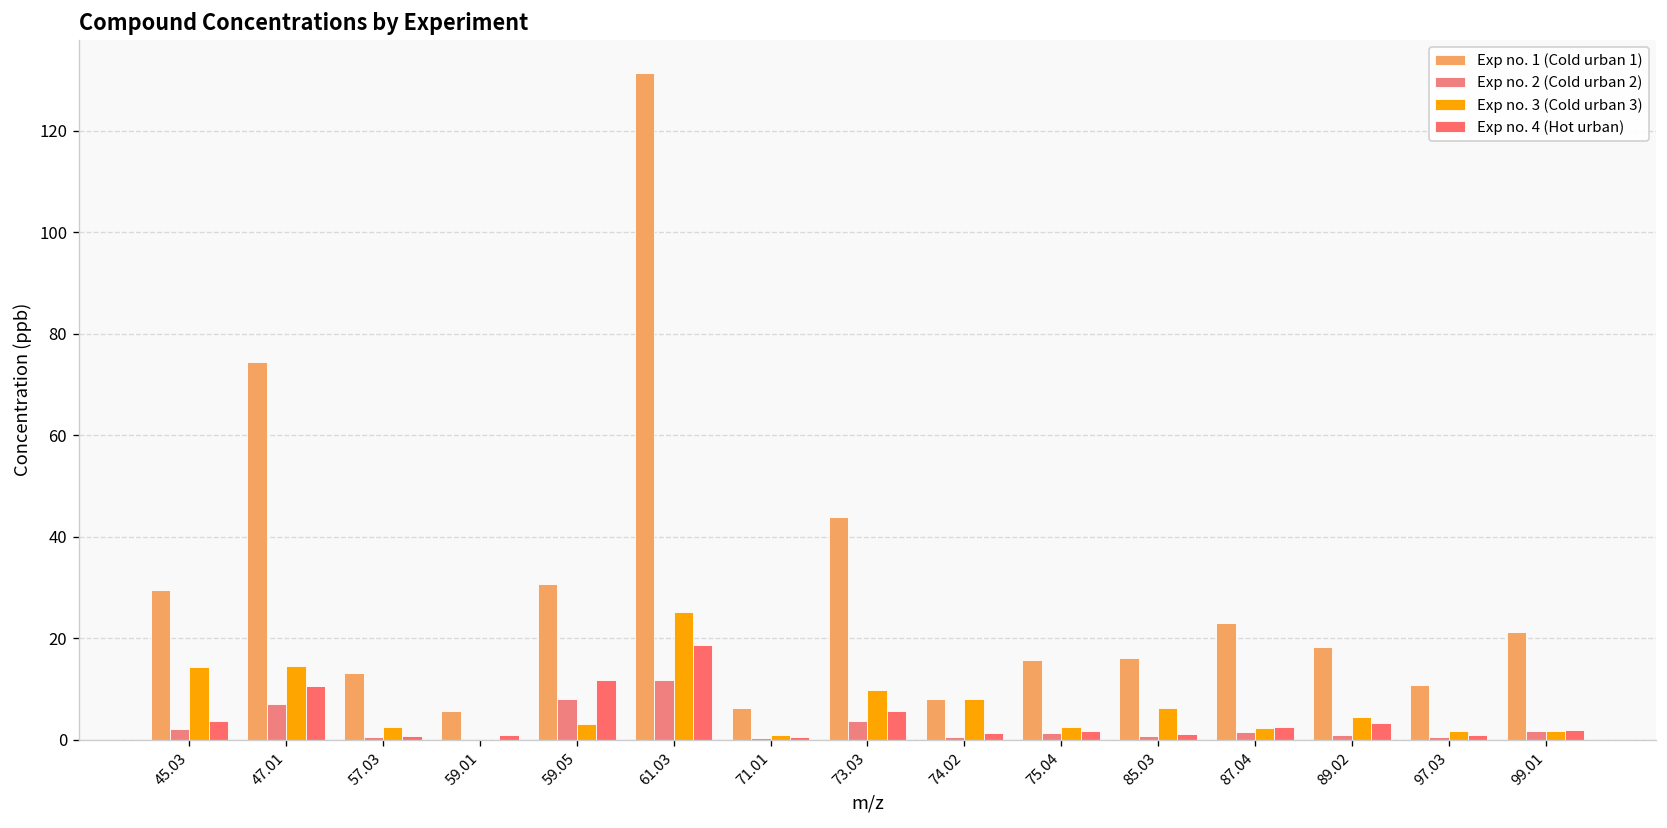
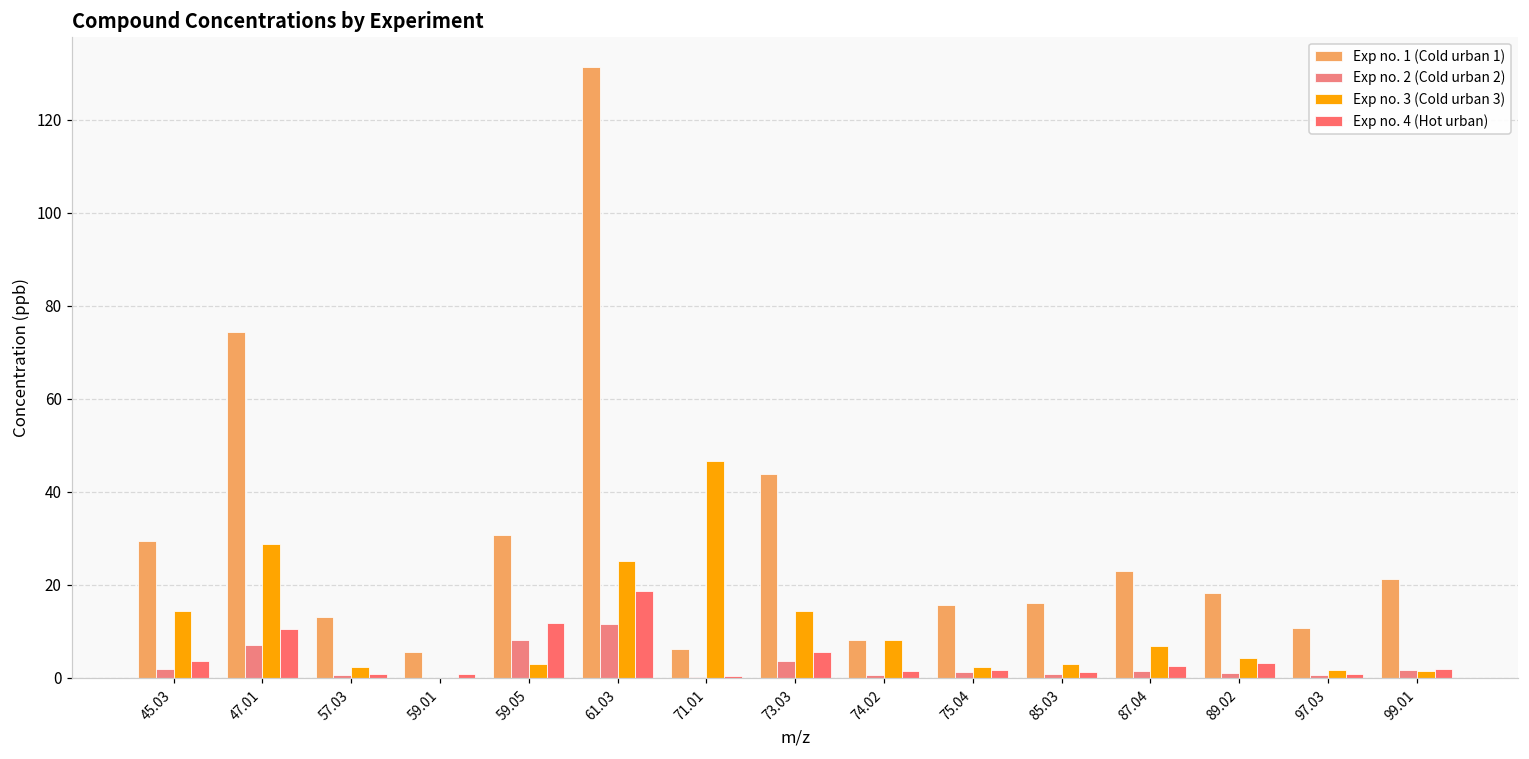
  {
    "Exp no. 3 (Cold urban 3)": {
      "45.03": 14,
-     "47.01": 15,
+     "47.01": 29,
      "57.03": 2,
      "59.01": 0,
      "59.05": 3,
      "61.03": 25,
-     "71.01": 1,
-     "73.03": 10,
+     "71.01": 47,
+     "73.03": 15,
      "74.02": 8,
      "75.04": 2,
-     "85.03": 6,
-     "87.04": 2,
+     "85.03": 3,
+     "87.04": 7,
      "89.02": 4,
      "97.03": 2,
      "99.01": 2
    }
  }
